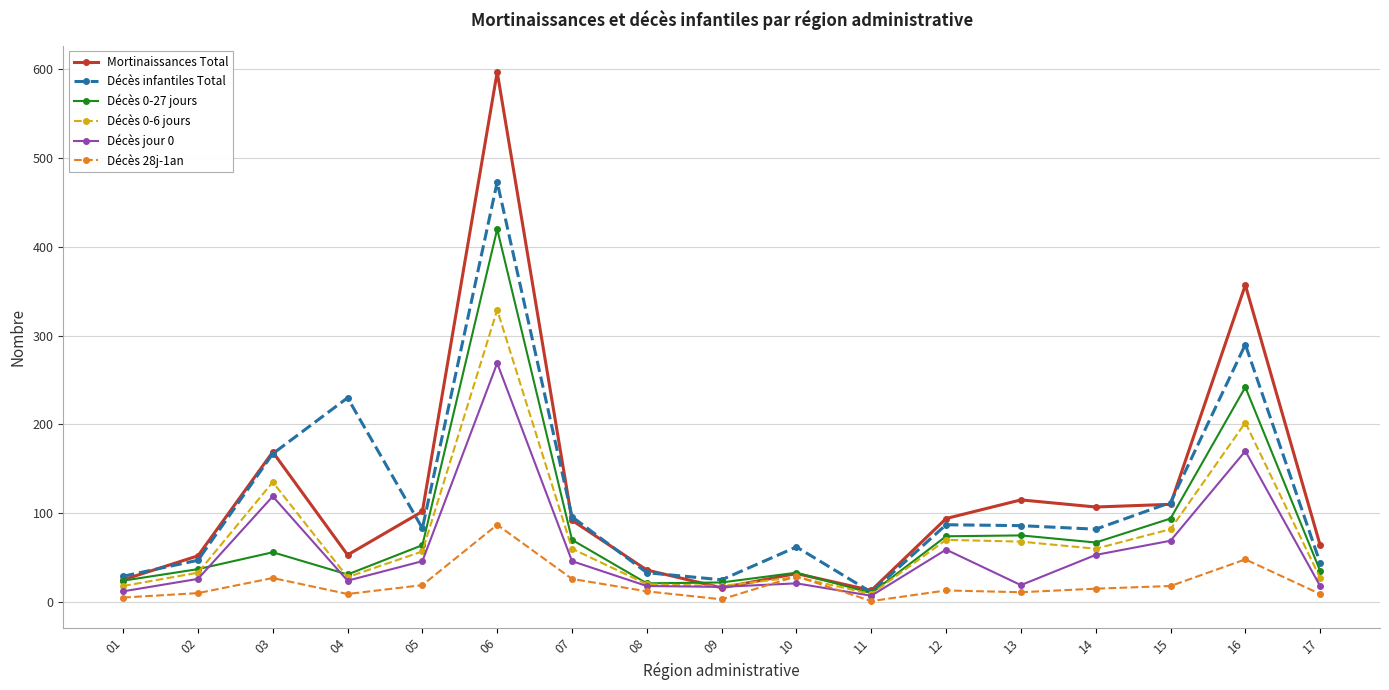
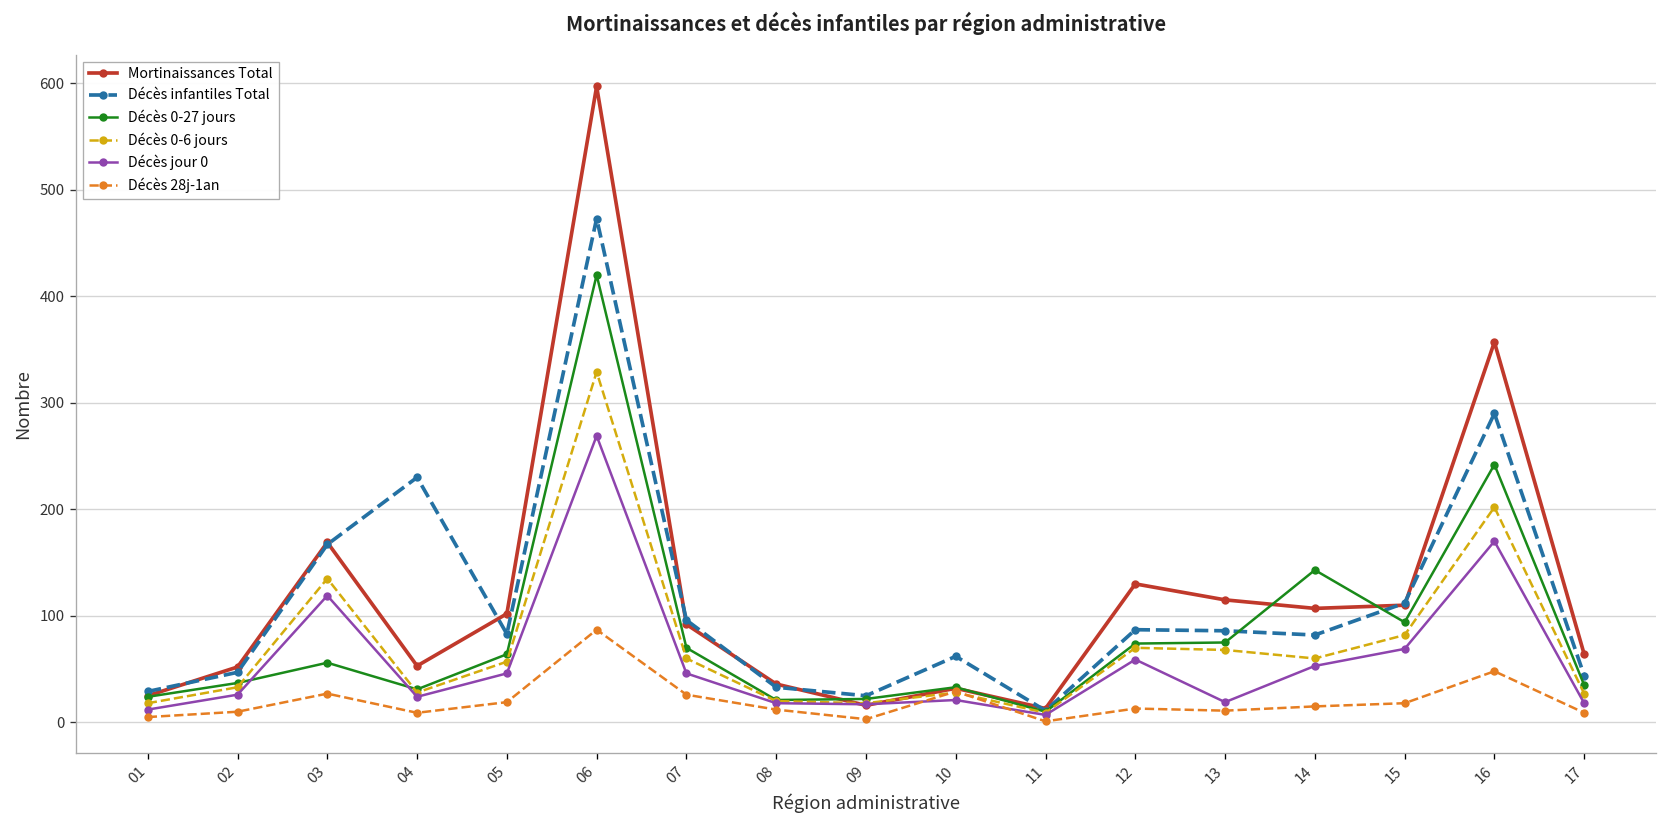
  {
    "Mortinaissances Total": {
      "02": 50,
      "04": 50,
      "05": 100,
      "06": 600,
      "07": 90,
      "08": 40,
-     "12": 90,
+     "12": 130,
      "13": 120,
      "14": 110,
      "16": 360,
      "17": 60
    },
    "Décès infantiles Total": {
      "01": 30,
      "02": 50,
      "04": 230,
      "05": 80,
      "06": 470,
      "07": 100,
      "08": 30,
      "09": 30,
      "10": 60,
      "12": 90,
      "13": 90,
      "14": 80,
      "16": 290,
      "17": 40
    },
    "Décès 0-27 jours": {
      "02": 40,
      "03": 60,
      "04": 30,
      "05": 60,
      "06": 420,
      "07": 70,
      "09": 20,
      "12": 70,
      "13": 80,
-     "14": 70,
+     "14": 140,
      "15": 90,
      "16": 240,
      "17": 40
    },
    "Décès jour 0": {
      "01": 10,
      "02": 30,
      "03": 120,
      "04": 20,
      "05": 50,
      "06": 270,
      "07": 50,
      "10": 20,
      "12": 60,
      "13": 20,
      "14": 50,
      "15": 70,
      "16": 170,
      "17": 20
    }
  }
